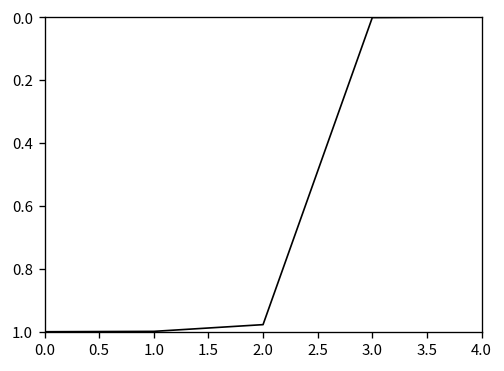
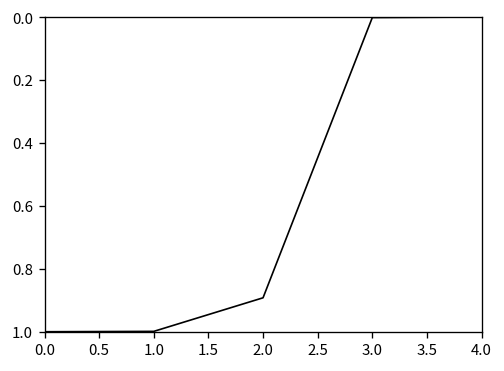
  {
    "0.0": 1.00,
    "1.0": 1.00,
-   "2.0": 0.98,
+   "2.0": 0.89,
    "3.0": 0.00,
    "4.0": 0.00
  }
